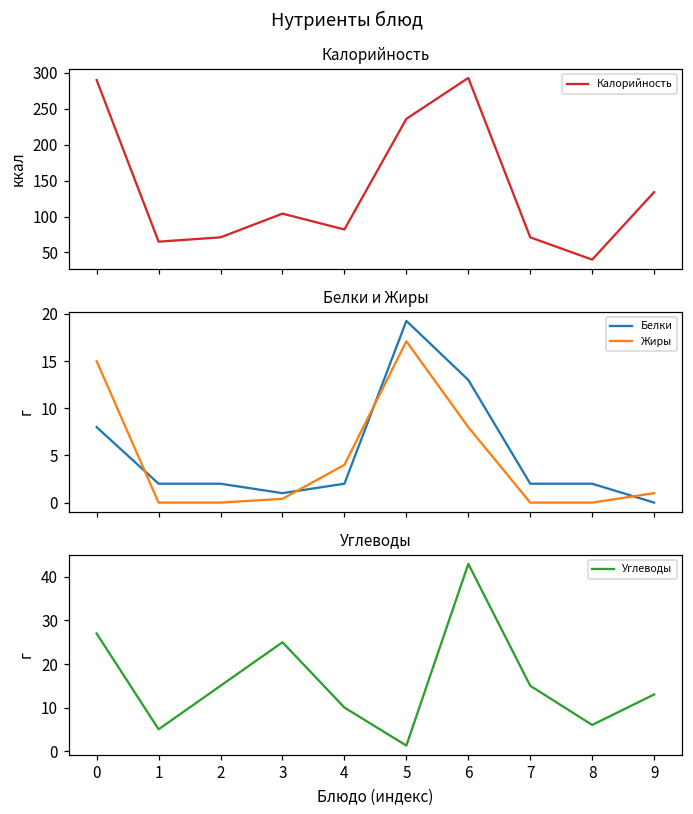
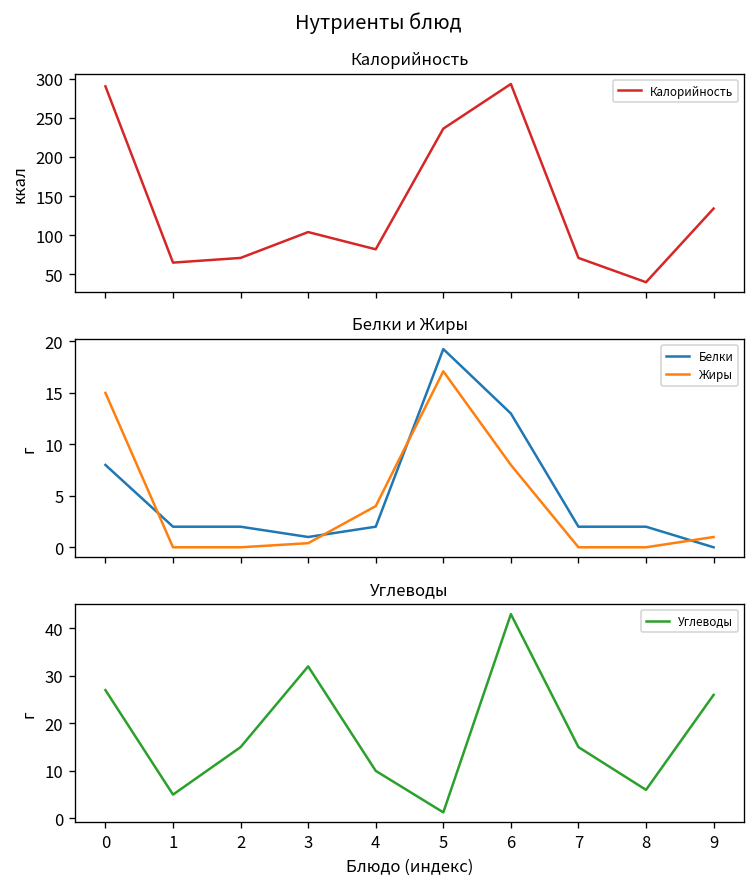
  {
    "Углеводы": {
      "0": 27,
      "1": 5,
      "2": 15,
-     "3": 25,
+     "3": 32,
      "4": 10,
      "5": 1,
      "6": 43,
      "7": 15,
      "8": 6,
-     "9": 13
+     "9": 26
    }
  }
